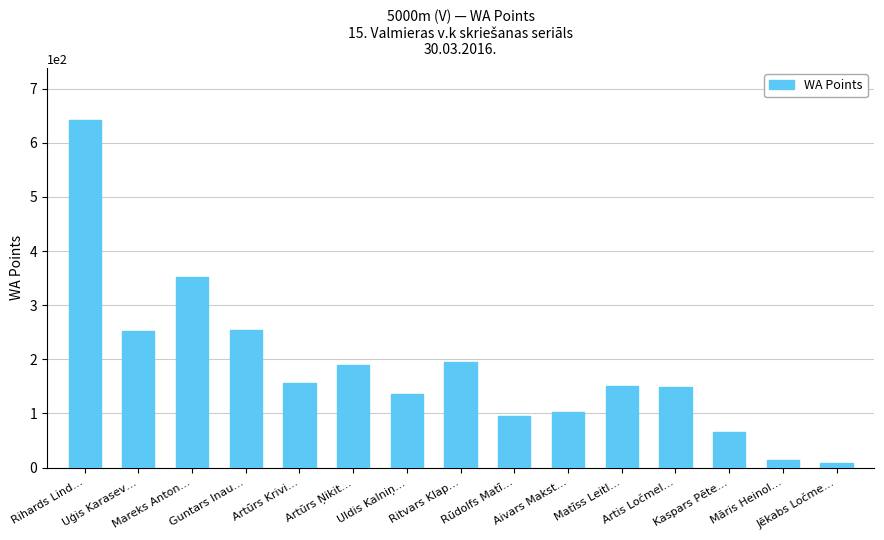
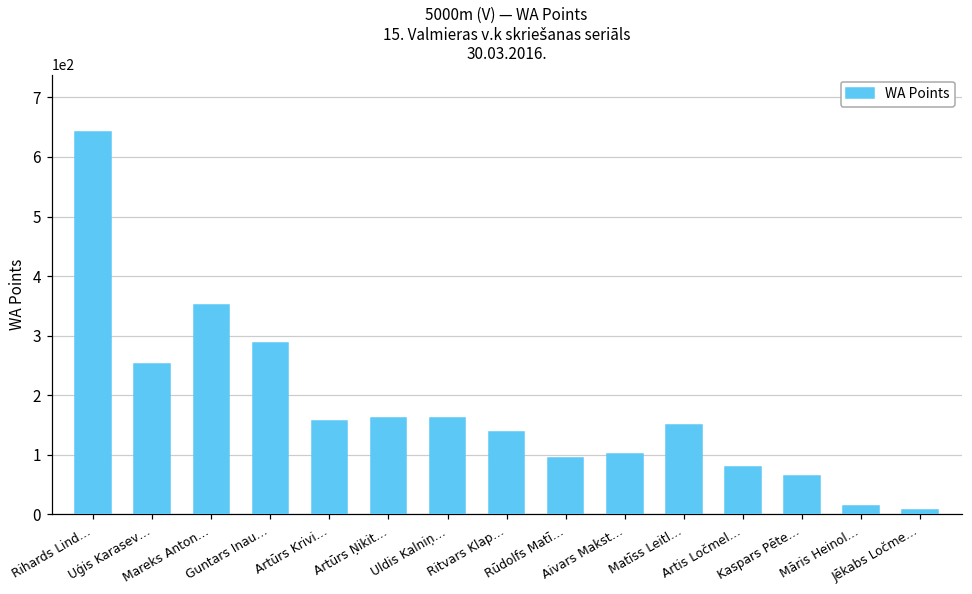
  {
    "Rihards Lind…": 640,
    "Uģis Karasev…": 250,
    "Mareks Anton…": 350,
-   "Guntars Inau…": 250,
+   "Guntars Inau…": 290,
    "Artūrs Krivi…": 160,
-   "Artūrs Ņikit…": 190,
-   "Uldis Kalniņ…": 140,
-   "Ritvars Klap…": 200,
+   "Artūrs Ņikit…": 160,
+   "Uldis Kalniņ…": 160,
+   "Ritvars Klap…": 140,
    "Rūdolfs Matī…": 100,
    "Aivars Makst…": 100,
    "Matīss Leitl…": 150,
-   "Artis Ločmel…": 150,
+   "Artis Ločmel…": 80,
    "Kaspars Pēte…": 70,
    "Māris Heinol…": 10,
    "Jēkabs Ločme…": 10
  }
